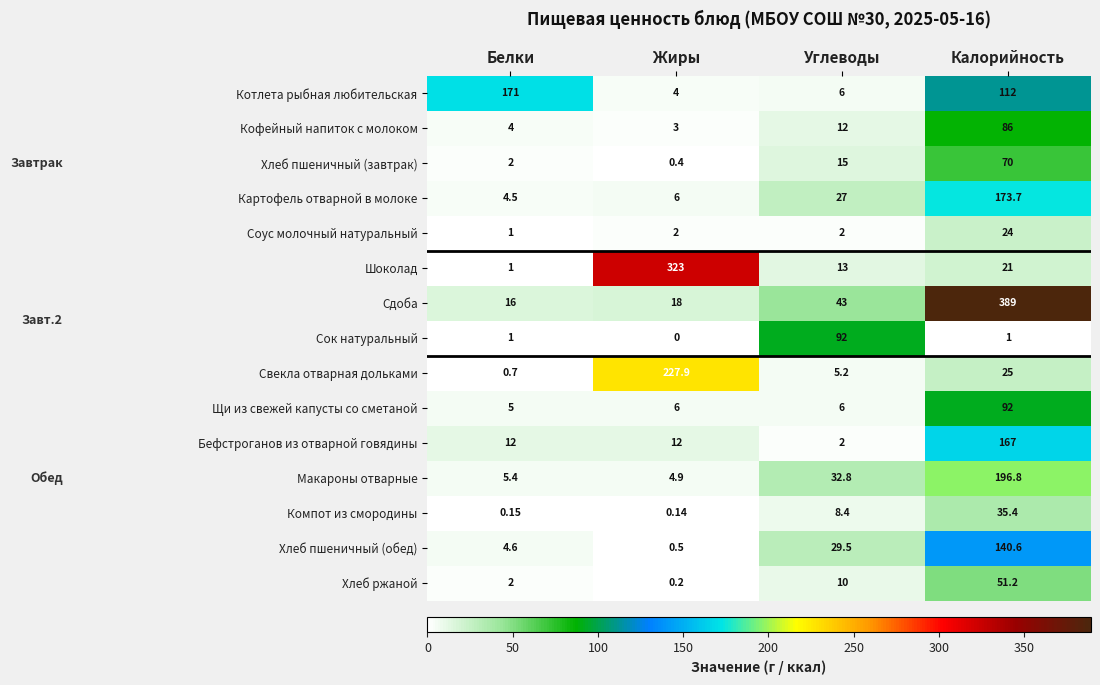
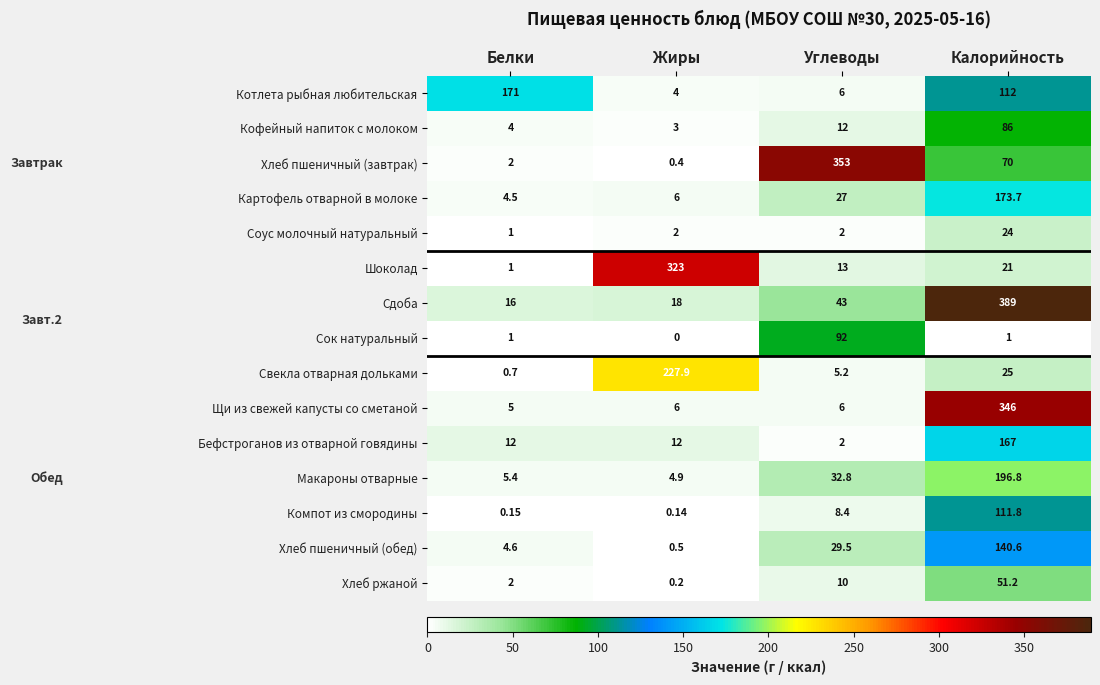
  {
    "Котлета рыбная любительская": {
      "Белки": 171,
      "Жиры": 4,
      "Углеводы": 6,
      "Калорийность": 112
    },
    "Кофейный напиток с молоком": {
      "Белки": 4,
      "Жиры": 3,
      "Углеводы": 12,
      "Калорийность": 86
    },
    "Хлеб пшеничный (завтрак)": {
      "Белки": 2,
      "Жиры": 0.4,
-     "Углеводы": 15,
+     "Углеводы": 353,
      "Калорийность": 70
    },
    "Картофель отварной в молоке": {
      "Белки": 4.5,
      "Жиры": 6,
      "Углеводы": 27,
      "Калорийность": 173.7
    },
    "Соус молочный натуральный": {
      "Белки": 1,
      "Жиры": 2,
      "Углеводы": 2,
      "Калорийность": 24
    },
    "Шоколад": {
      "Белки": 1,
      "Жиры": 323,
      "Углеводы": 13,
      "Калорийность": 21
    },
    "Сдоба": {
      "Белки": 16,
      "Жиры": 18,
      "Углеводы": 43,
      "Калорийность": 389
    },
    "Сок натуральный": {
      "Белки": 1,
      "Жиры": 0,
      "Углеводы": 92,
      "Калорийность": 1
    },
    "Свекла отварная дольками": {
      "Белки": 0.7,
      "Жиры": 227.9,
      "Углеводы": 5.2,
      "Калорийность": 25
    },
    "Щи из свежей капусты со сметаной": {
      "Белки": 5,
      "Жиры": 6,
      "Углеводы": 6,
-     "Калорийность": 92
+     "Калорийность": 346
    },
    "Бефстроганов из отварной говядины": {
      "Белки": 12,
      "Жиры": 12,
      "Углеводы": 2,
      "Калорийность": 167
    },
    "Макароны отварные": {
      "Белки": 5.4,
      "Жиры": 4.9,
      "Углеводы": 32.8,
      "Калорийность": 196.8
    },
    "Компот из смородины": {
      "Белки": 0.15,
      "Жиры": 0.14,
      "Углеводы": 8.4,
-     "Калорийность": 35.4
+     "Калорийность": 111.8
    },
    "Хлеб пшеничный (обед)": {
      "Белки": 4.6,
      "Жиры": 0.5,
      "Углеводы": 29.5,
      "Калорийность": 140.6
    },
    "Хлеб ржаной": {
      "Белки": 2,
      "Жиры": 0.2,
      "Углеводы": 10,
      "Калорийность": 51.2
    }
  }
